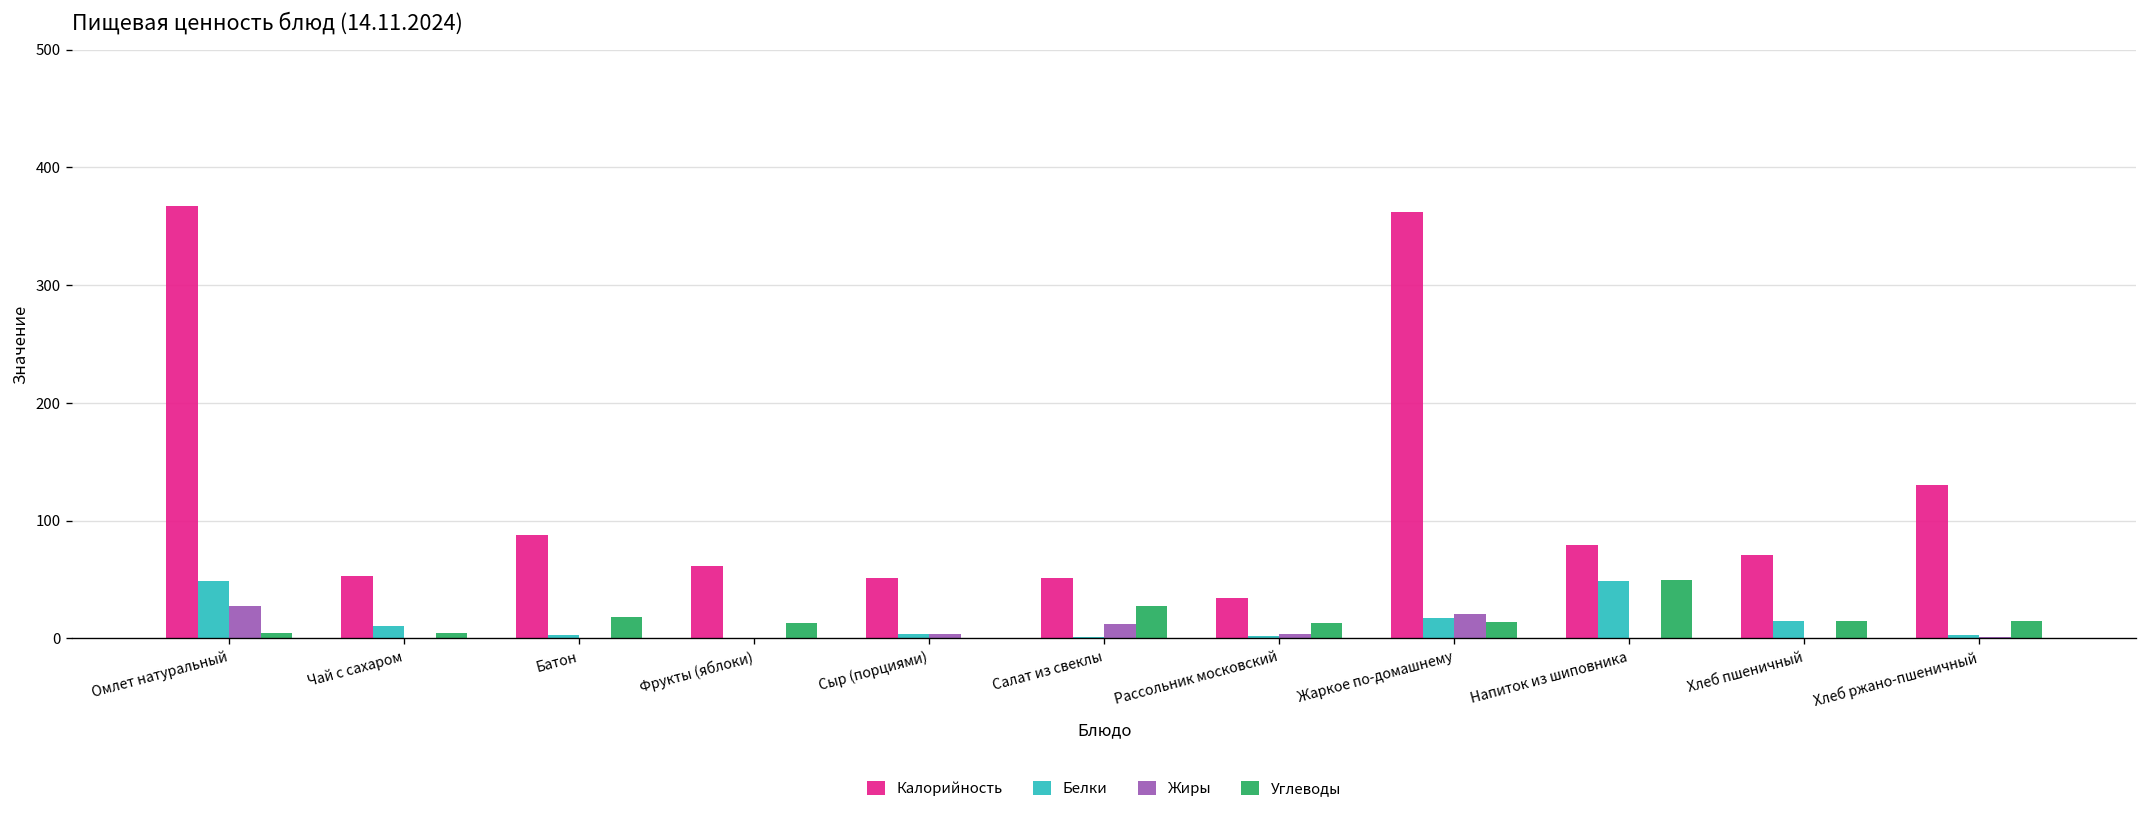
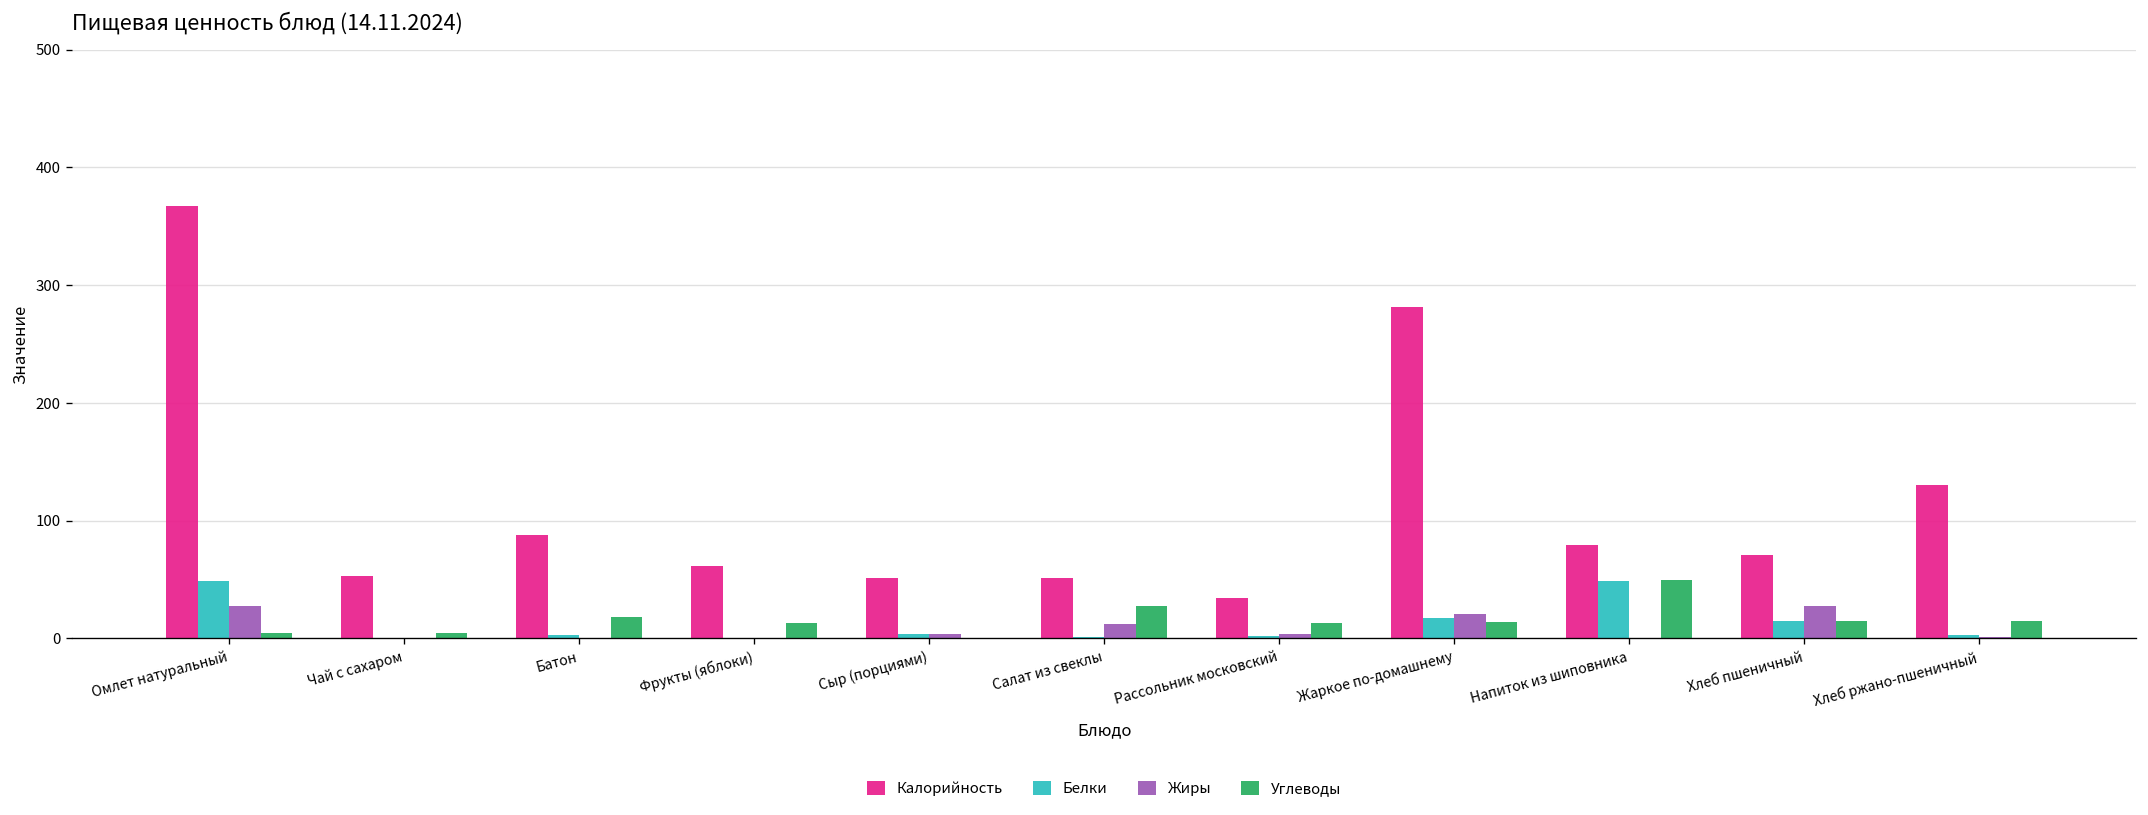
  {
    "Калорийность": {
      "Омлет натуральный": 370,
      "Чай с сахаром": 50,
      "Батон": 90,
      "Фрукты (яблоки)": 60,
      "Сыр (порциями)": 50,
      "Салат из свеклы": 50,
      "Рассольник московский": 30,
-     "Жаркое по-домашнему": 360,
+     "Жаркое по-домашнему": 280,
      "Напиток из шиповника": 80,
      "Хлеб пшеничный": 70,
      "Хлеб ржано-пшеничный": 130
    },
    "Белки": {
      "Омлет натуральный": 50,
-     "Чай с сахаром": 10,
+     "Чай с сахаром": 0,
      "Батон": 0,
      "Сыр (порциями)": 0,
      "Жаркое по-домашнему": 20,
      "Напиток из шиповника": 50,
      "Хлеб пшеничный": 10,
      "Хлеб ржано-пшеничный": 0
    },
    "Жиры": {
      "Омлет натуральный": 30,
      "Сыр (порциями)": 0,
      "Салат из свеклы": 10,
      "Рассольник московский": 0,
      "Жаркое по-домашнему": 20,
-     "Хлеб пшеничный": 0
+     "Хлеб пшеничный": 30
    },
    "Углеводы": {
      "Омлет натуральный": 0,
      "Чай с сахаром": 0,
      "Батон": 20,
      "Фрукты (яблоки)": 10,
      "Сыр (порциями)": 0,
      "Салат из свеклы": 30,
      "Рассольник московский": 10,
      "Жаркое по-домашнему": 10,
      "Напиток из шиповника": 50,
      "Хлеб пшеничный": 10,
      "Хлеб ржано-пшеничный": 10
    }
  }
